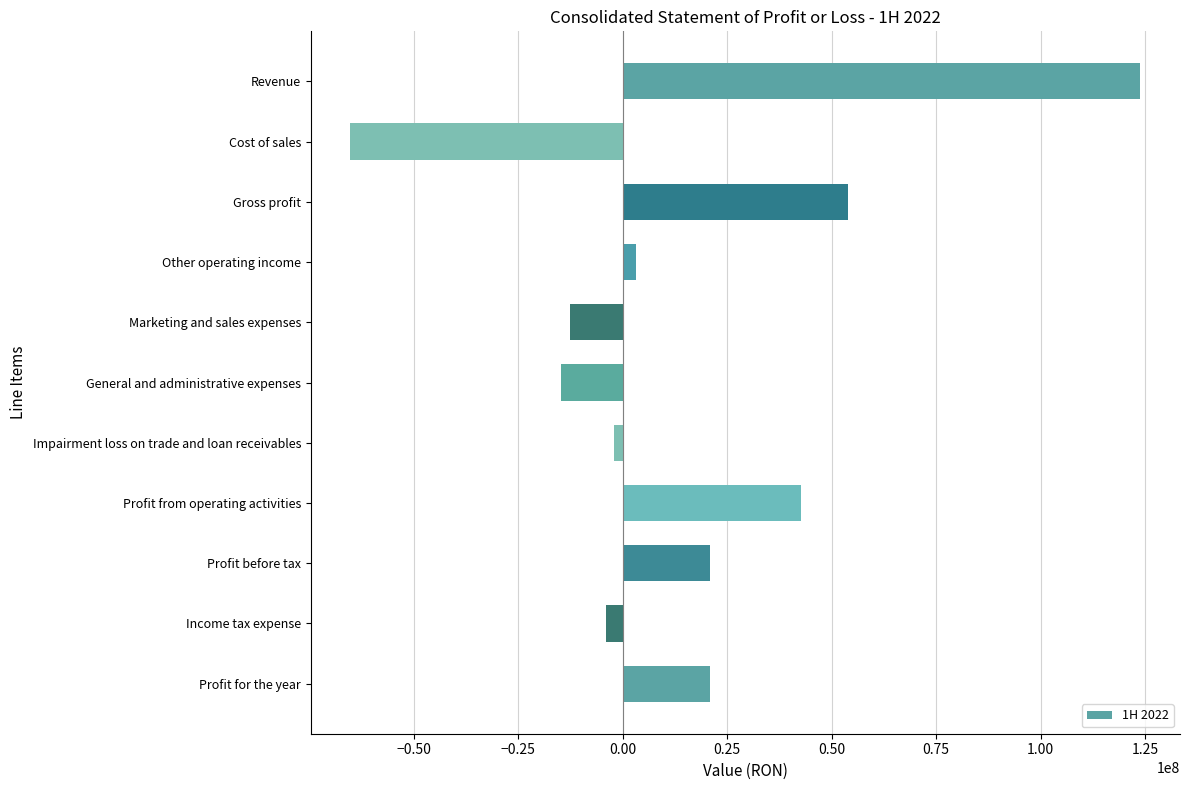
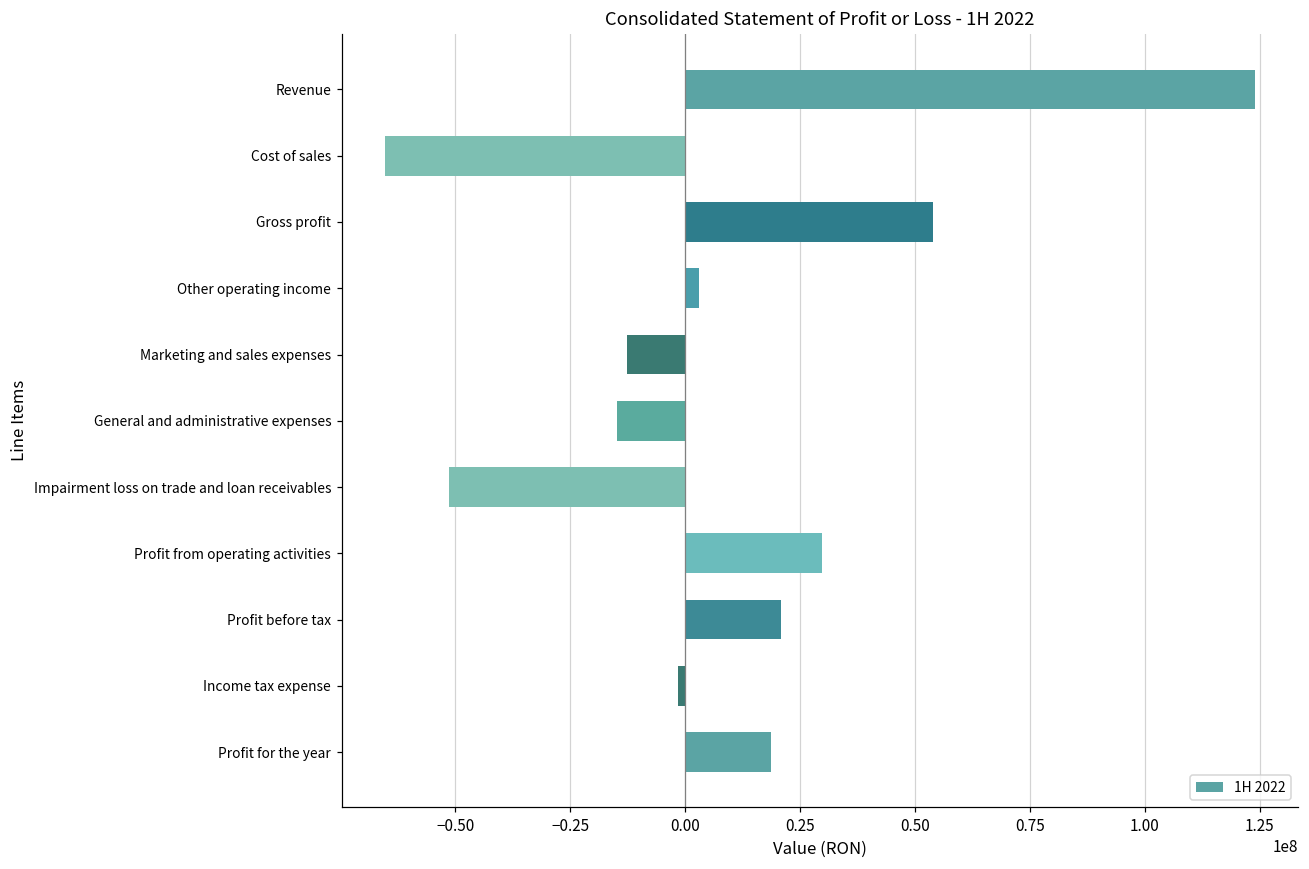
  {
    "Revenue": 124000000,
    "Cost of sales": -65000000,
    "Gross profit": 54000000,
    "Other operating income": 3000000,
    "Marketing and sales expenses": -13000000,
    "General and administrative expenses": -15000000,
-   "Impairment loss on trade and loan receivables": -2000000,
-   "Profit from operating activities": 43000000,
+   "Impairment loss on trade and loan receivables": -51000000,
+   "Profit from operating activities": 30000000,
    "Profit before tax": 21000000,
-   "Income tax expense": -4000000,
-   "Profit for the year": 21000000
+   "Income tax expense": -1000000,
+   "Profit for the year": 19000000
  }
